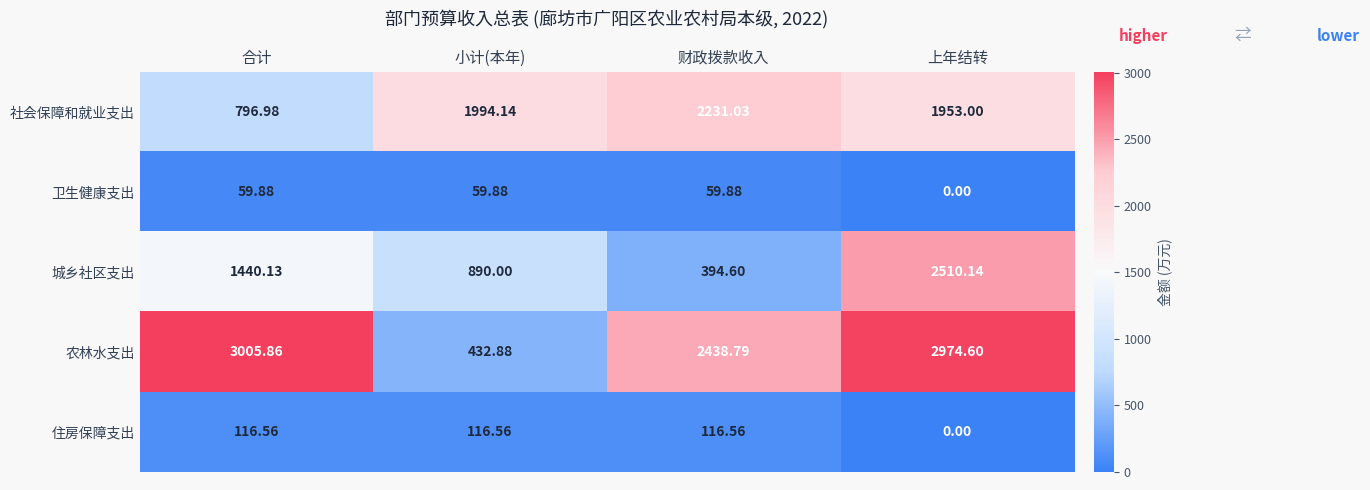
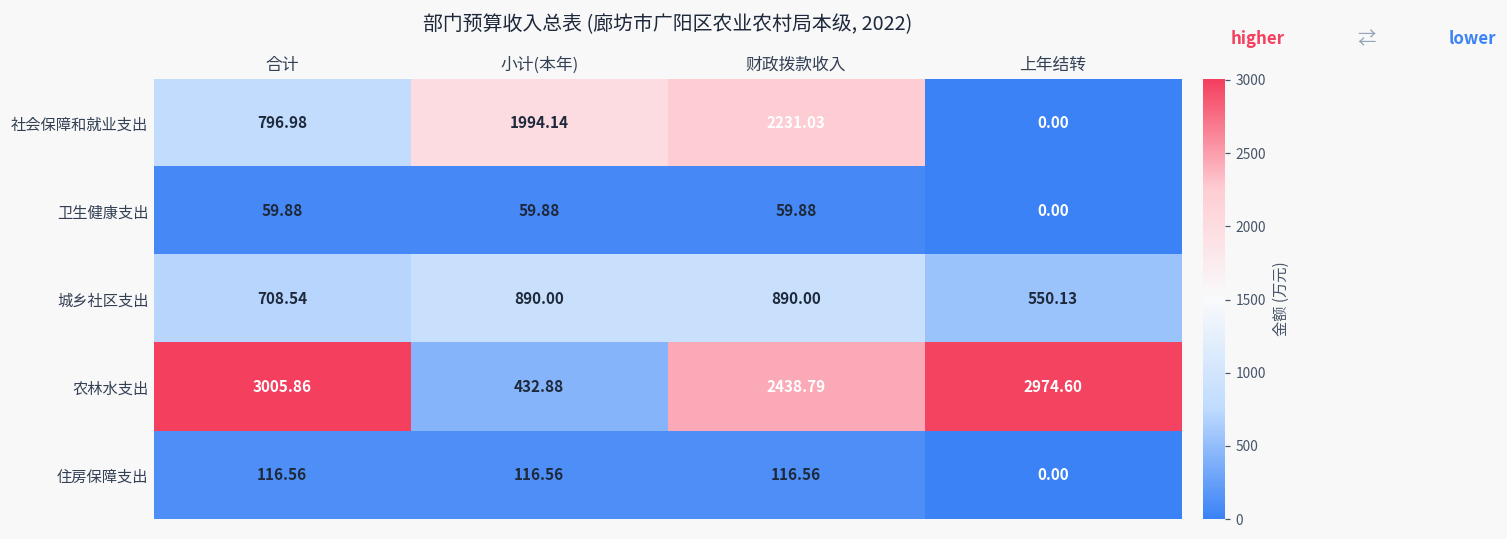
  {
    "社会保障和就业支出": {
      "合计": 796.98,
      "小计(本年)": 1994.14,
      "财政拨款收入": 2231.03,
-     "上年结转": 1953.00
+     "上年结转": 0.00
    },
    "卫生健康支出": {
      "合计": 59.88,
      "小计(本年)": 59.88,
      "财政拨款收入": 59.88,
      "上年结转": 0.00
    },
    "城乡社区支出": {
-     "合计": 1440.13,
+     "合计": 708.54,
      "小计(本年)": 890.00,
-     "财政拨款收入": 394.60,
-     "上年结转": 2510.14
+     "财政拨款收入": 890.00,
+     "上年结转": 550.13
    },
    "农林水支出": {
      "合计": 3005.86,
      "小计(本年)": 432.88,
      "财政拨款收入": 2438.79,
      "上年结转": 2974.60
    },
    "住房保障支出": {
      "合计": 116.56,
      "小计(本年)": 116.56,
      "财政拨款收入": 116.56,
      "上年结转": 0.00
    }
  }
